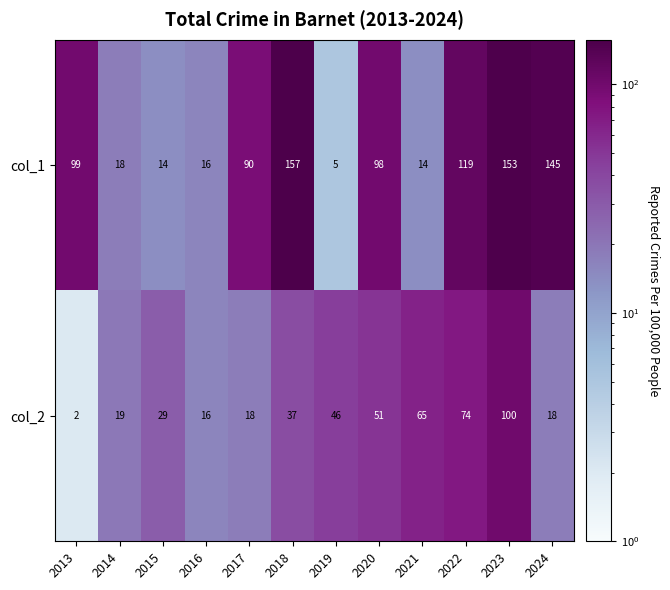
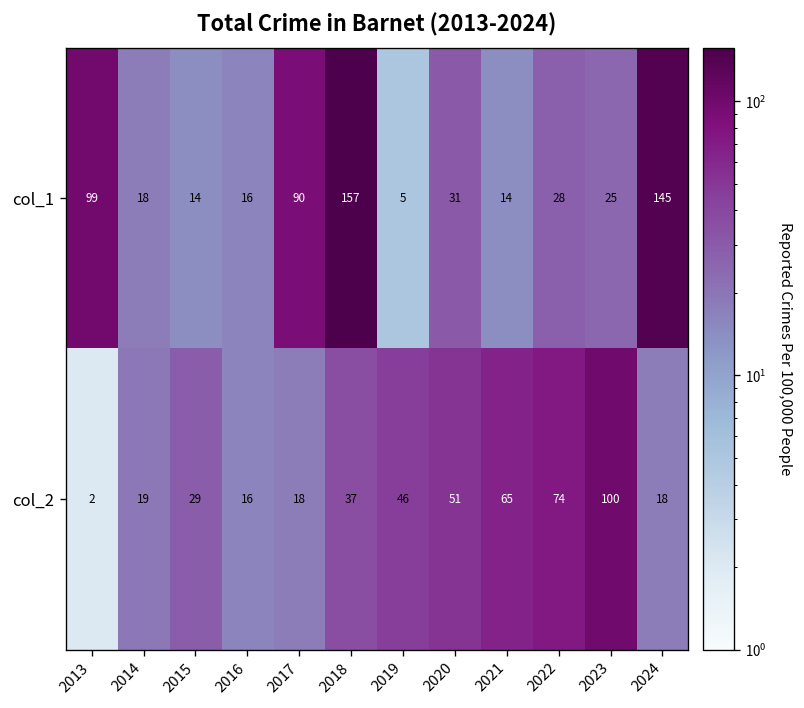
  {
    "col_1": {
      "2013": 99,
      "2014": 18,
      "2015": 14,
      "2016": 16,
      "2017": 90,
      "2018": 157,
      "2019": 5,
-     "2020": 98,
+     "2020": 31,
      "2021": 14,
-     "2022": 119,
-     "2023": 153,
+     "2022": 28,
+     "2023": 25,
      "2024": 145
    },
    "col_2": {
      "2013": 2,
      "2014": 19,
      "2015": 29,
      "2016": 16,
      "2017": 18,
      "2018": 37,
      "2019": 46,
      "2020": 51,
      "2021": 65,
      "2022": 74,
      "2023": 100,
      "2024": 18
    }
  }
